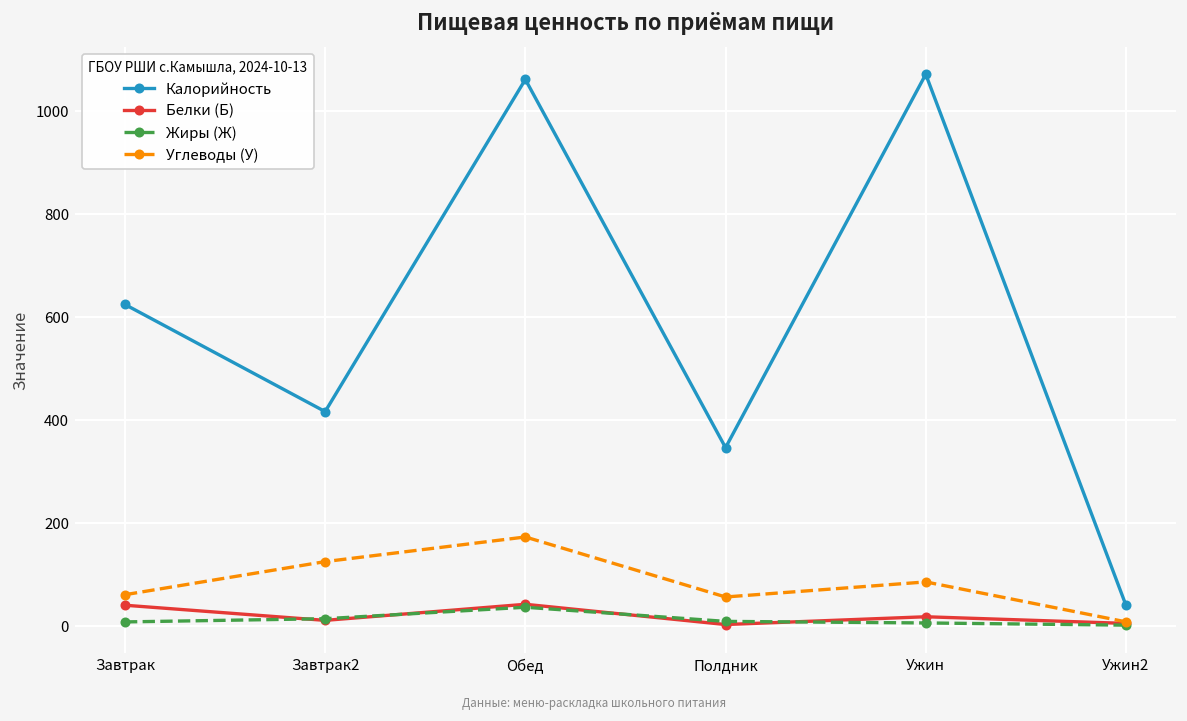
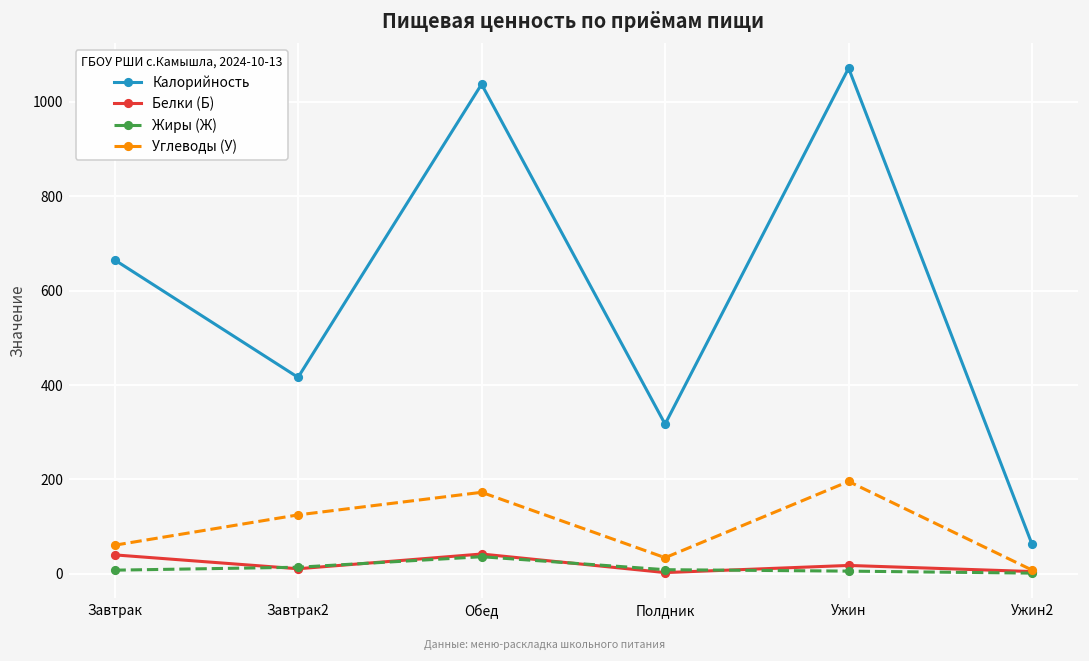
  {
    "Калорийность": {
-     "Завтрак": 620,
+     "Завтрак": 670,
      "Завтрак2": 420,
-     "Обед": 1060,
-     "Полдник": 350,
+     "Обед": 1040,
+     "Полдник": 320,
      "Ужин": 1070,
-     "Ужин2": 40
+     "Ужин2": 60
    },
    "Белки (Б)": {
      "Завтрак": 40,
      "Полдник": 0,
      "Ужин": 20
    },
    "Жиры (Ж)": {
      "Завтрак": 10,
      "Полдник": 10,
      "Ужин": 10
    },
    "Углеводы (У)": {
      "Завтрак": 60,
      "Завтрак2": 120,
      "Обед": 170,
-     "Полдник": 60,
-     "Ужин": 90
+     "Полдник": 30,
+     "Ужин": 200
    }
  }
